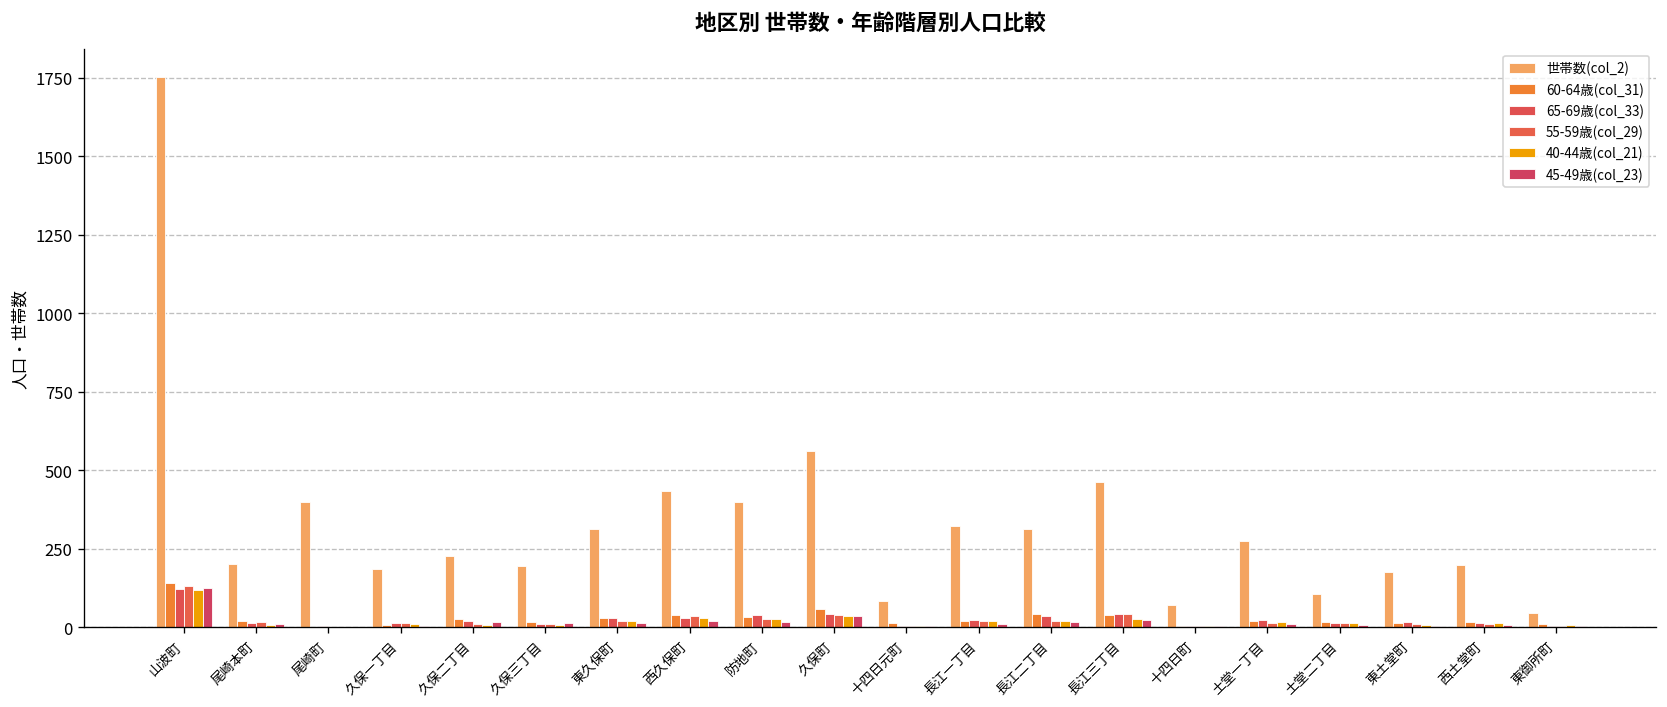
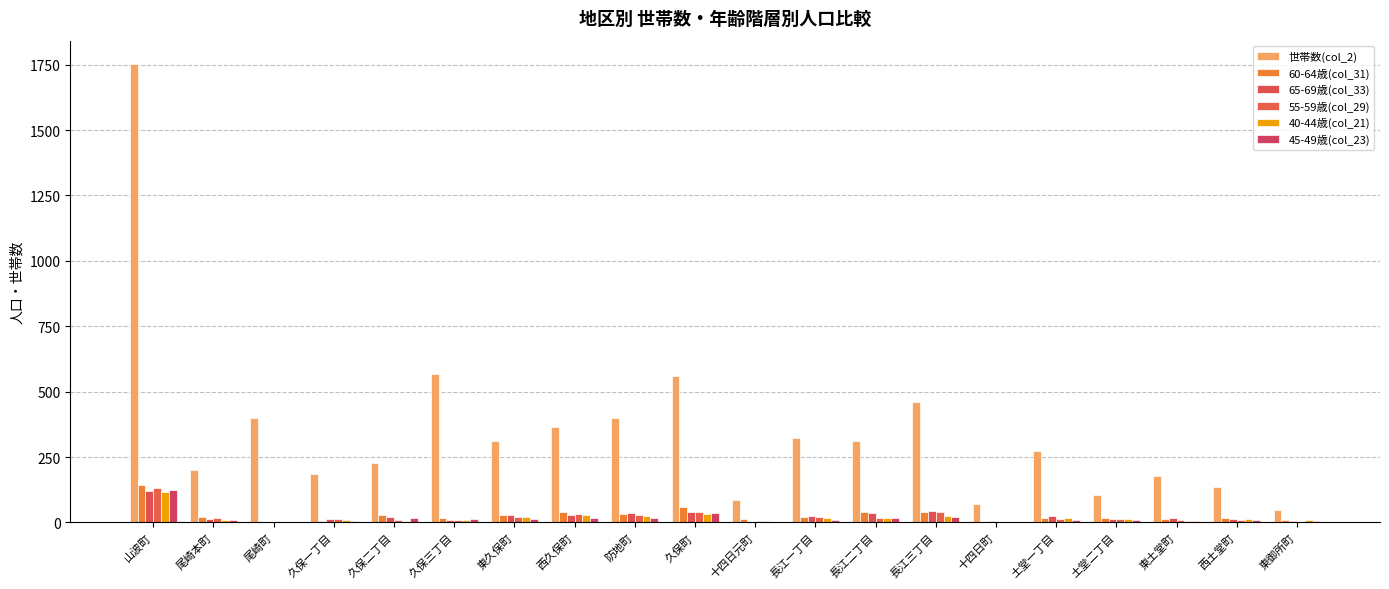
  {
    "世帯数(col_2)": {
      "山波町": 1750,
      "尾崎本町": 200,
      "尾崎町": 400,
      "久保一丁目": 190,
      "久保二丁目": 230,
-     "久保三丁目": 200,
+     "久保三丁目": 570,
      "東久保町": 310,
-     "西久保町": 440,
+     "西久保町": 370,
      "防地町": 400,
      "久保町": 560,
      "十四日元町": 80,
      "長江一丁目": 320,
      "長江二丁目": 310,
      "長江三丁目": 460,
      "十四日町": 70,
      "土堂一丁目": 270,
      "土堂二丁目": 110,
      "東土堂町": 180,
-     "西土堂町": 200,
+     "西土堂町": 140,
      "東御所町": 50
    }
  }
